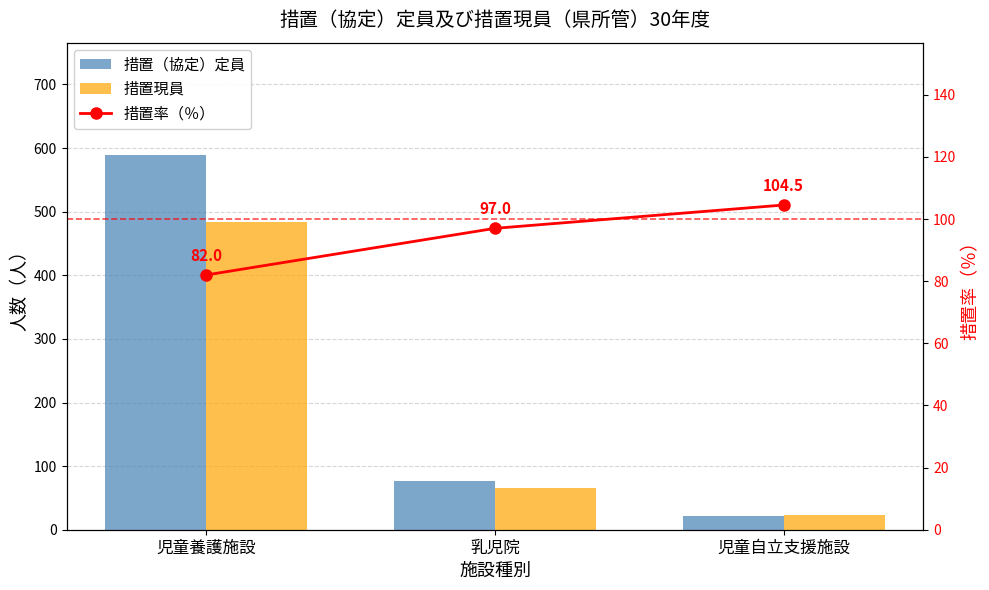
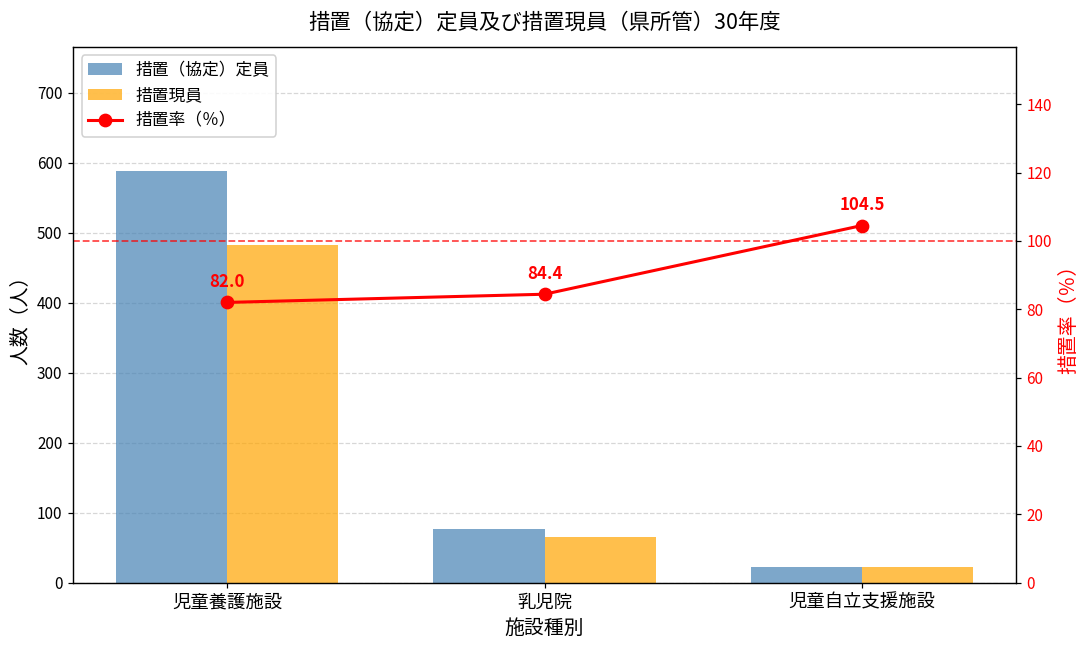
  {
    "措置率（％）": {
      "児童養護施設": 82.0,
-     "乳児院": 97.0,
+     "乳児院": 84.4,
      "児童自立支援施設": 104.5
    }
  }
